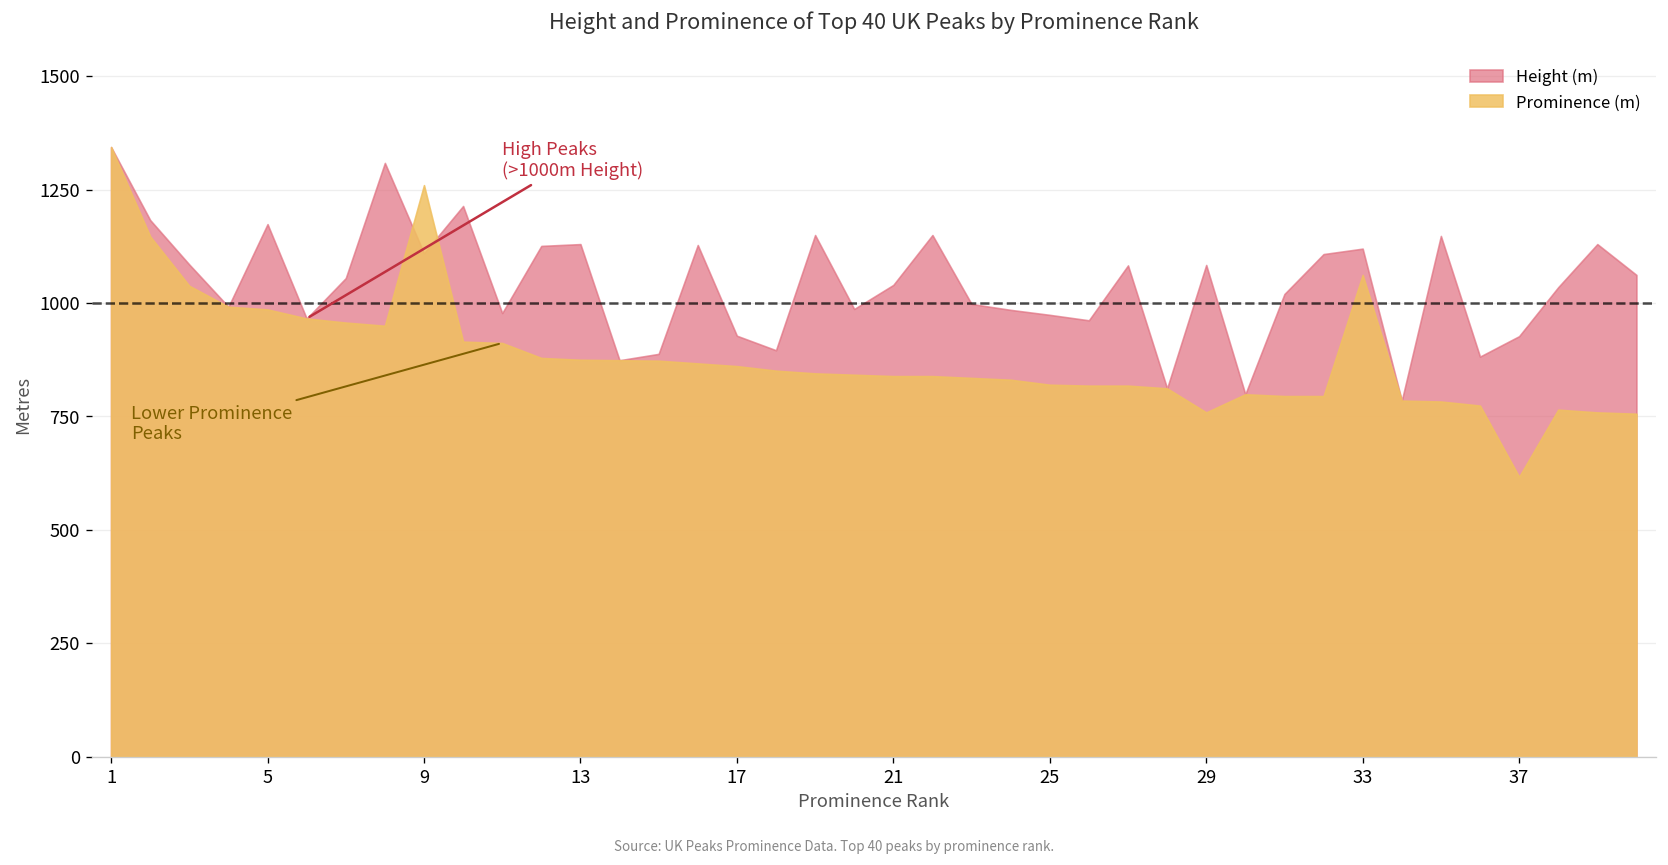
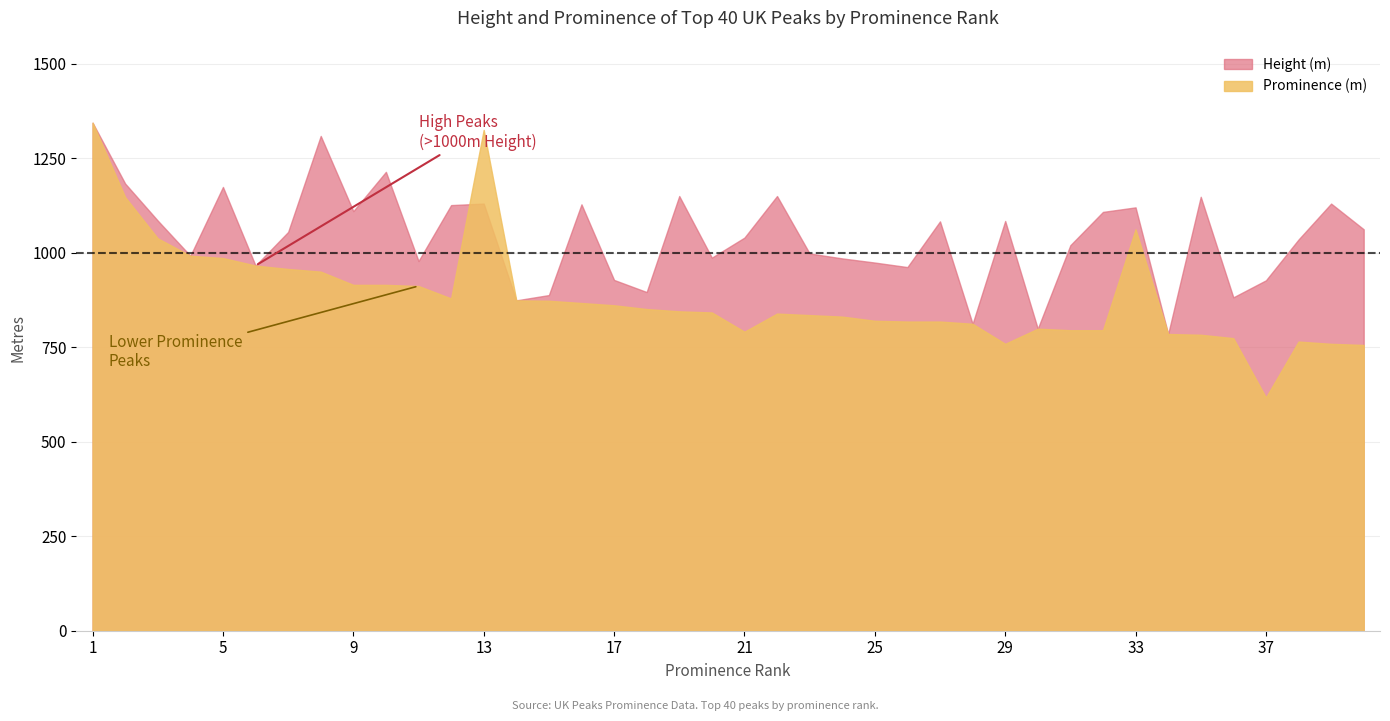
  {
    "Height (m)": {
      "5": 1170,
      "17": 930,
      "21": 1040,
      "25": 970,
      "29": 1080,
      "33": 1120,
      "37": 930
    },
    "Prominence (m)": {
      "5": 990,
-     "9": 1260,
-     "13": 880,
+     "9": 920,
+     "13": 1330,
      "17": 860,
-     "21": 840,
+     "21": 790,
      "25": 820,
      "29": 760,
      "33": 1060,
      "37": 620
    }
  }
